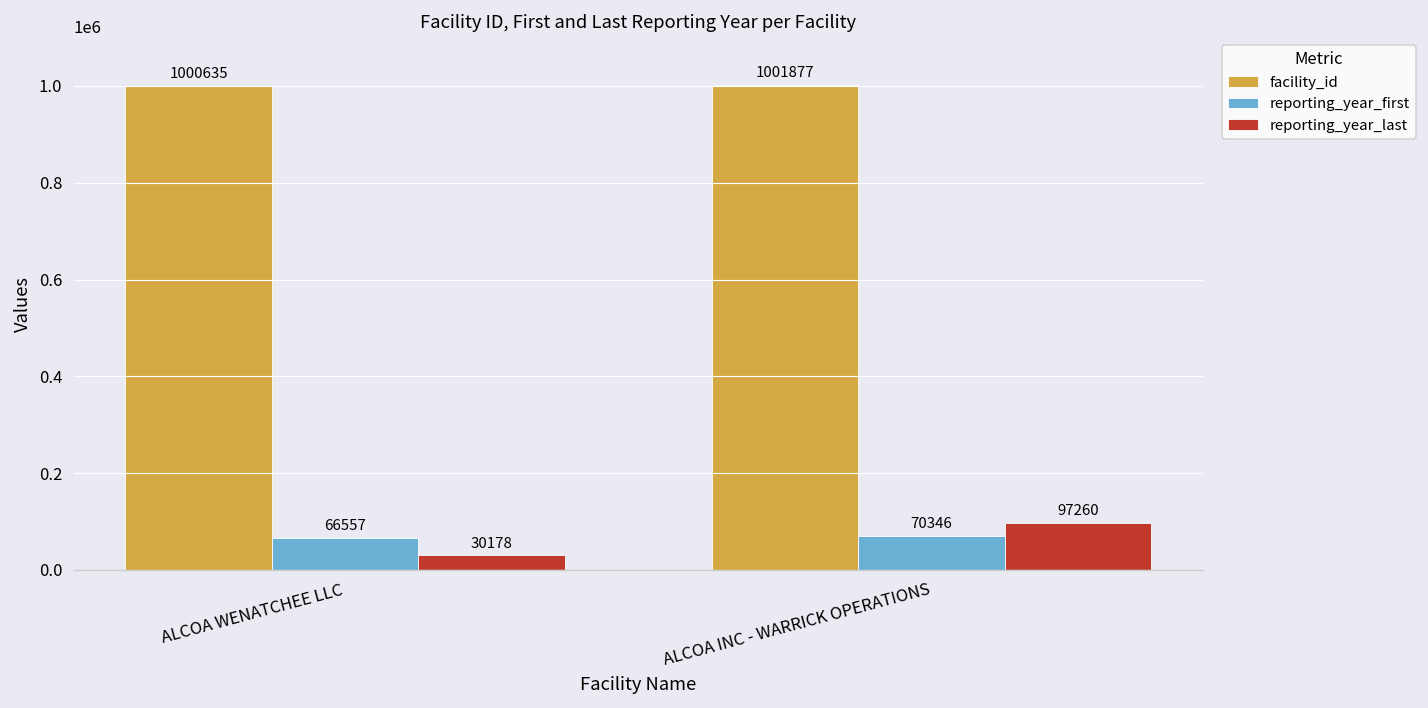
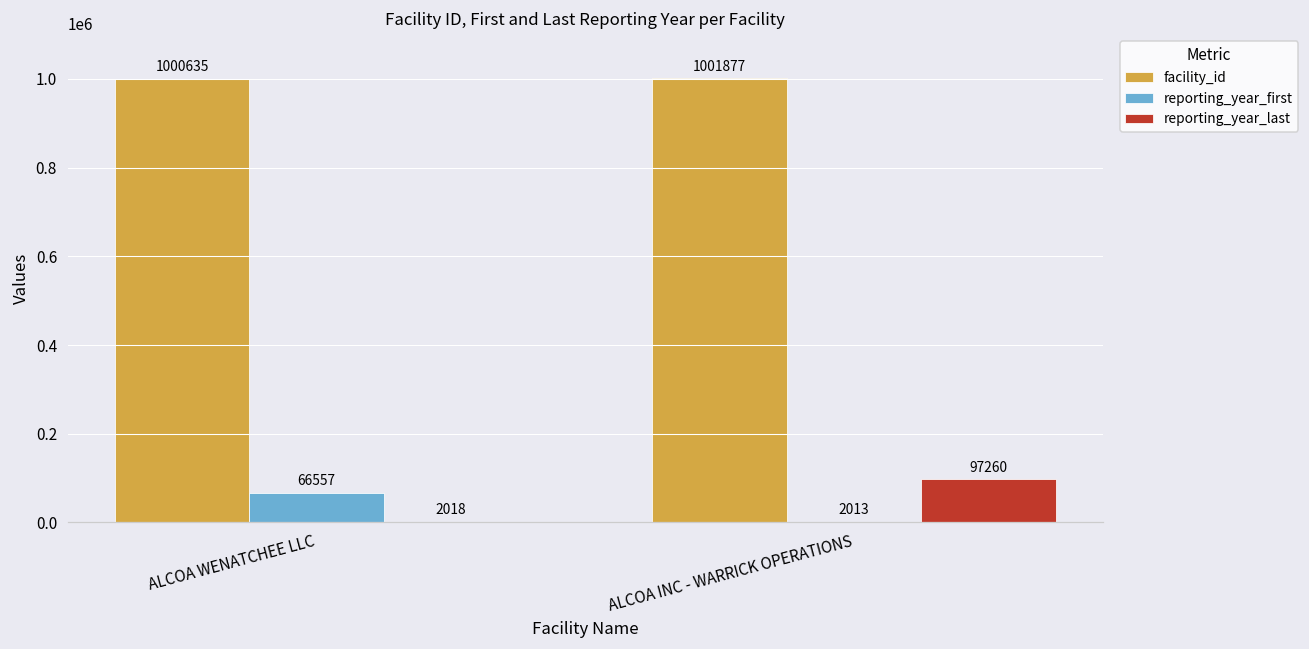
  {
    "facility_id": {
      "ALCOA WENATCHEE LLC": 1000635,
      "ALCOA INC - WARRICK OPERATIONS": 1001877
    },
    "reporting_year_first": {
      "ALCOA WENATCHEE LLC": 66557,
-     "ALCOA INC - WARRICK OPERATIONS": 70346
+     "ALCOA INC - WARRICK OPERATIONS": 2013
    },
    "reporting_year_last": {
-     "ALCOA WENATCHEE LLC": 30178,
+     "ALCOA WENATCHEE LLC": 2018,
      "ALCOA INC - WARRICK OPERATIONS": 97260
    }
  }
